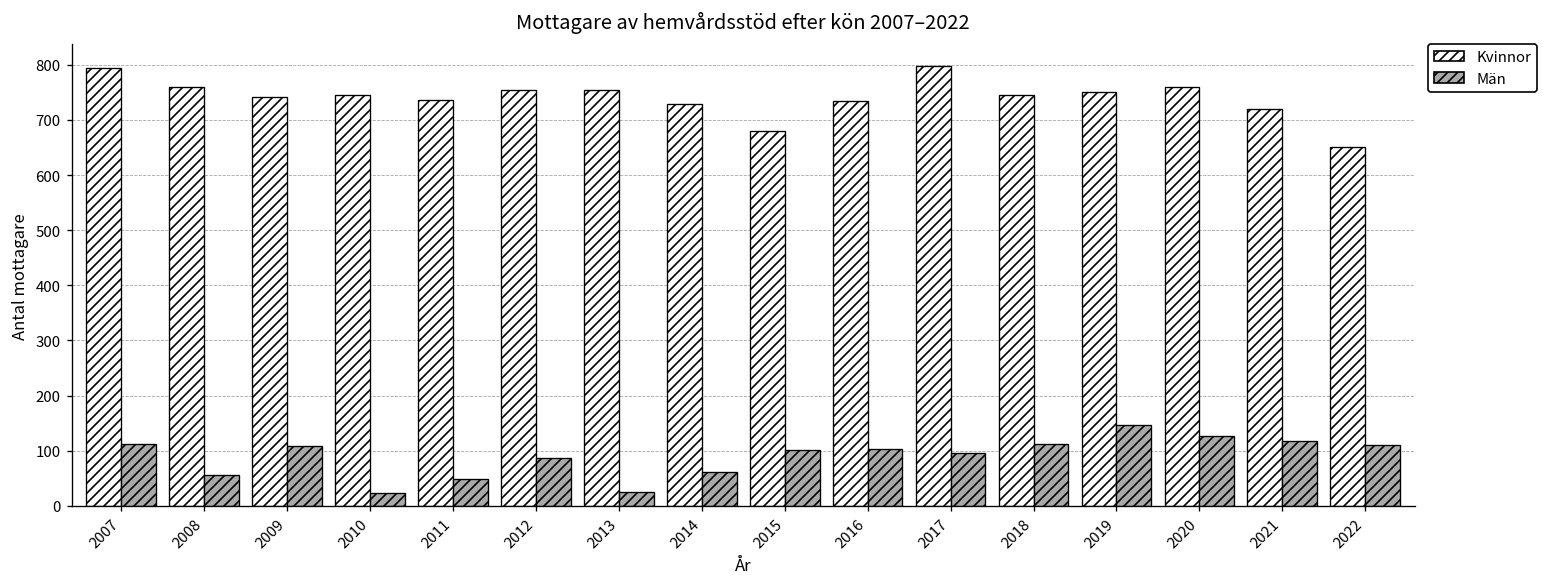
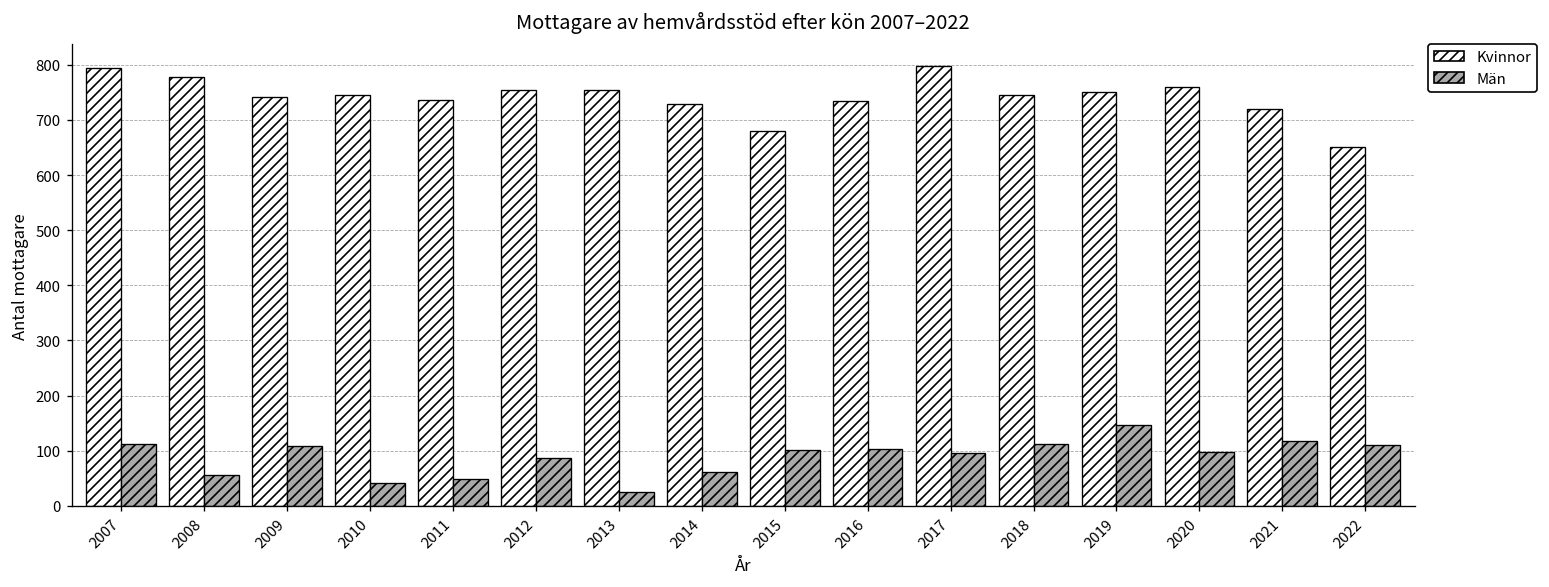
  {
    "Kvinnor": {
      "2007": 800,
-     "2008": 760,
+     "2008": 780,
      "2009": 740,
      "2010": 750,
      "2011": 740,
      "2012": 760,
      "2013": 750,
      "2014": 730,
      "2015": 680,
      "2016": 730,
      "2017": 800,
      "2018": 750,
      "2019": 750,
      "2020": 760,
      "2021": 720,
      "2022": 650
    },
    "Män": {
      "2007": 110,
      "2008": 60,
      "2009": 110,
-     "2010": 20,
+     "2010": 40,
      "2011": 50,
      "2012": 90,
      "2013": 30,
      "2014": 60,
      "2015": 100,
      "2016": 100,
      "2017": 100,
      "2018": 110,
      "2019": 150,
-     "2020": 130,
+     "2020": 100,
      "2021": 120,
      "2022": 110
    }
  }
